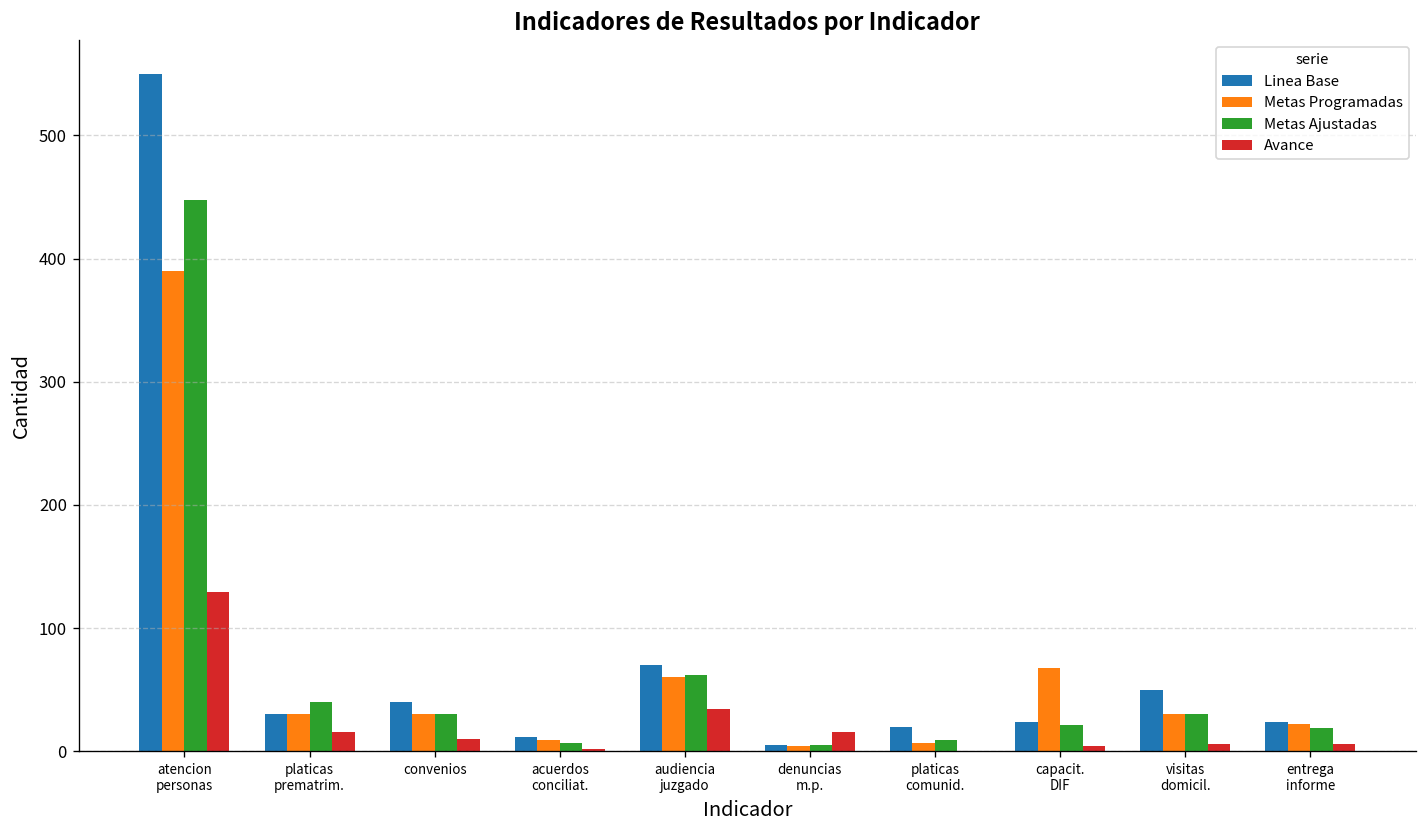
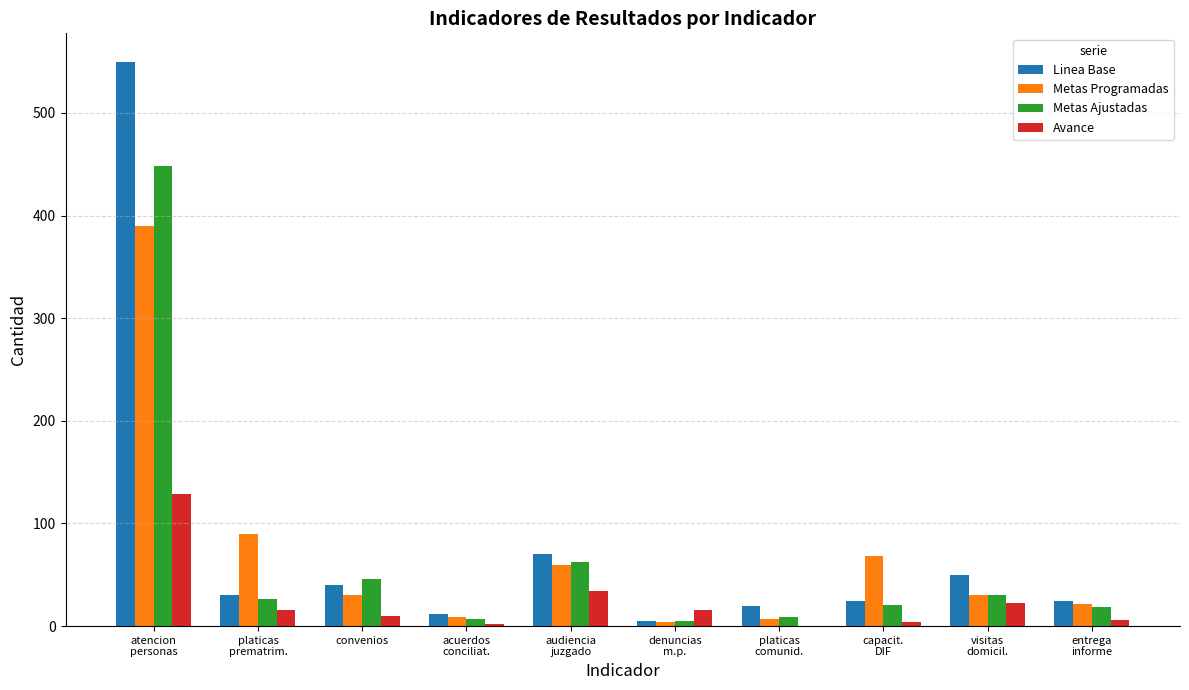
  {
    "Linea Base": {
      "atencion personas": 550,
      "platicas prematrim.": 30,
      "convenios": 40,
      "acuerdos conciliat.": 12,
      "audiencia juzgado": 70,
      "denuncias m.p.": 5,
      "platicas comunid.": 20,
      "capacit. DIF": 24,
      "visitas domicil.": 50,
      "entrega informe": 24
    },
    "Metas Programadas": {
      "atencion personas": 390,
-     "platicas prematrim.": 30,
+     "platicas prematrim.": 90,
      "convenios": 30,
      "acuerdos conciliat.": 9,
      "audiencia juzgado": 60,
      "denuncias m.p.": 4,
      "platicas comunid.": 7,
      "capacit. DIF": 68,
      "visitas domicil.": 30,
      "entrega informe": 22
    },
    "Metas Ajustadas": {
      "atencion personas": 448,
-     "platicas prematrim.": 40,
-     "convenios": 30,
+     "platicas prematrim.": 26,
+     "convenios": 46,
      "acuerdos conciliat.": 7,
      "audiencia juzgado": 62,
      "denuncias m.p.": 5,
      "platicas comunid.": 9,
      "capacit. DIF": 21,
      "visitas domicil.": 30,
      "entrega informe": 19
    },
    "Avance": {
      "atencion personas": 129,
      "platicas prematrim.": 16,
      "convenios": 10,
      "audiencia juzgado": 34,
      "denuncias m.p.": 16,
      "platicas comunid.": 0,
      "capacit. DIF": 4,
-     "visitas domicil.": 6,
+     "visitas domicil.": 23,
      "entrega informe": 6
    }
  }
